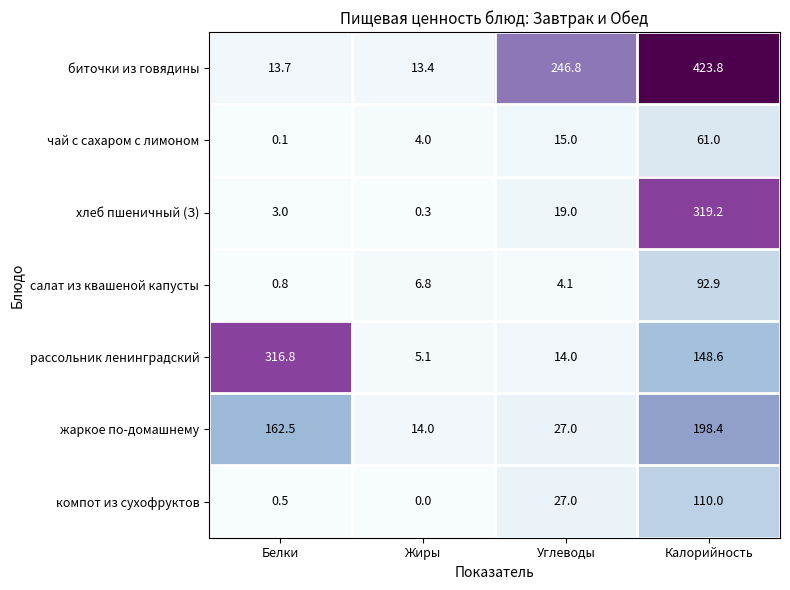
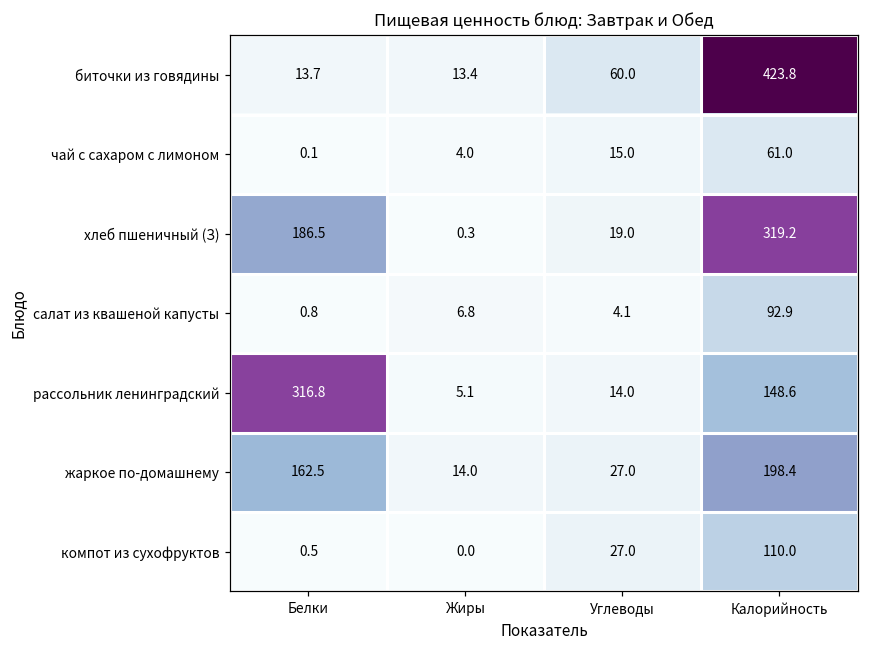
  {
    "биточки из говядины": {
      "Белки": 13.7,
      "Жиры": 13.4,
-     "Углеводы": 246.8,
+     "Углеводы": 60.0,
      "Калорийность": 423.8
    },
    "чай с сахаром с лимоном": {
      "Белки": 0.1,
      "Жиры": 4.0,
      "Углеводы": 15.0,
      "Калорийность": 61.0
    },
    "хлеб пшеничный (З)": {
-     "Белки": 3.0,
+     "Белки": 186.5,
      "Жиры": 0.3,
      "Углеводы": 19.0,
      "Калорийность": 319.2
    },
    "салат из квашеной капусты": {
      "Белки": 0.8,
      "Жиры": 6.8,
      "Углеводы": 4.1,
      "Калорийность": 92.9
    },
    "рассольник ленинградский": {
      "Белки": 316.8,
      "Жиры": 5.1,
      "Углеводы": 14.0,
      "Калорийность": 148.6
    },
    "жаркое по-домашнему": {
      "Белки": 162.5,
      "Жиры": 14.0,
      "Углеводы": 27.0,
      "Калорийность": 198.4
    },
    "компот из сухофруктов": {
      "Белки": 0.5,
      "Жиры": 0.0,
      "Углеводы": 27.0,
      "Калорийность": 110.0
    }
  }
